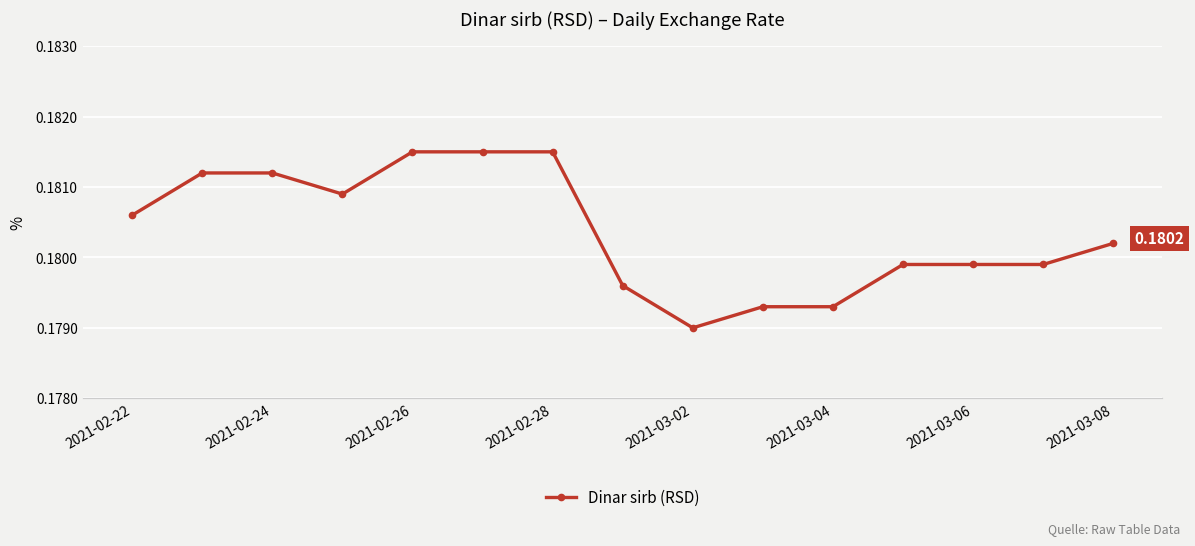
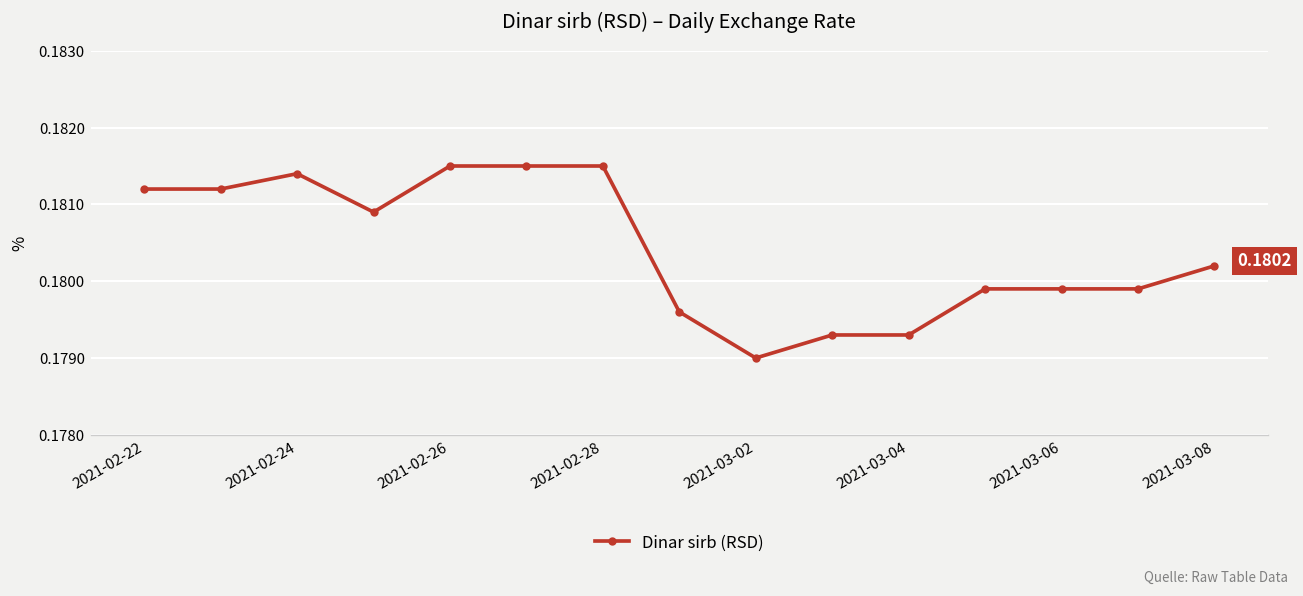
  {
-   "2021-02-22": 0.1806,
-   "2021-02-24": 0.1812,
+   "2021-02-22": 0.1812,
+   "2021-02-24": 0.1814,
    "2021-02-26": 0.1815,
    "2021-02-28": 0.1815,
    "2021-03-02": 0.1790,
    "2021-03-04": 0.1793,
    "2021-03-06": 0.1799
  }
